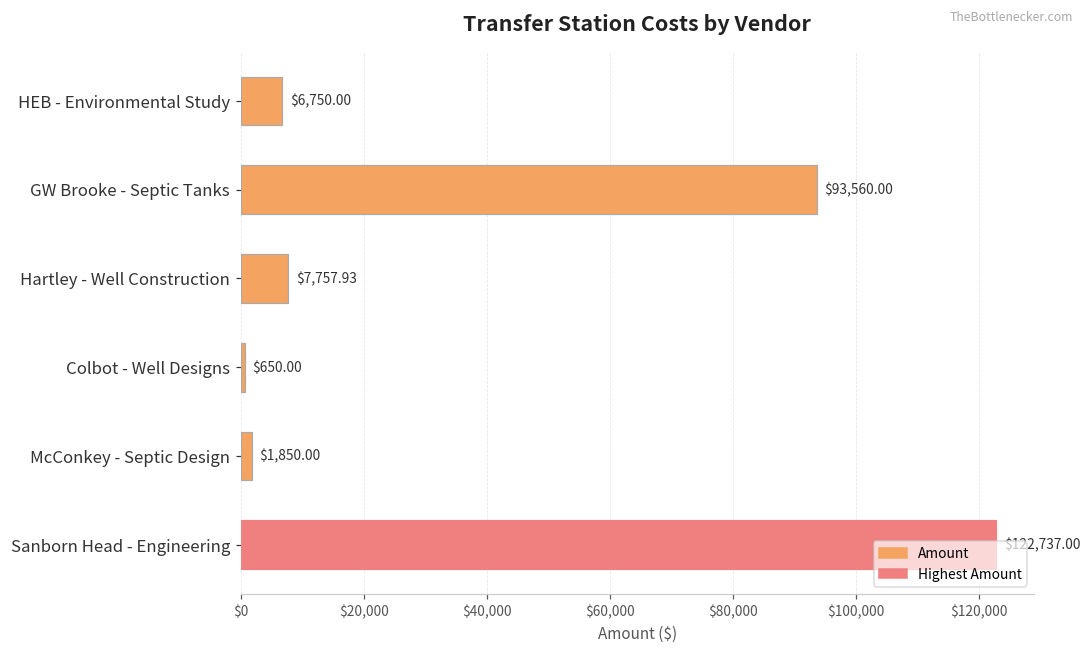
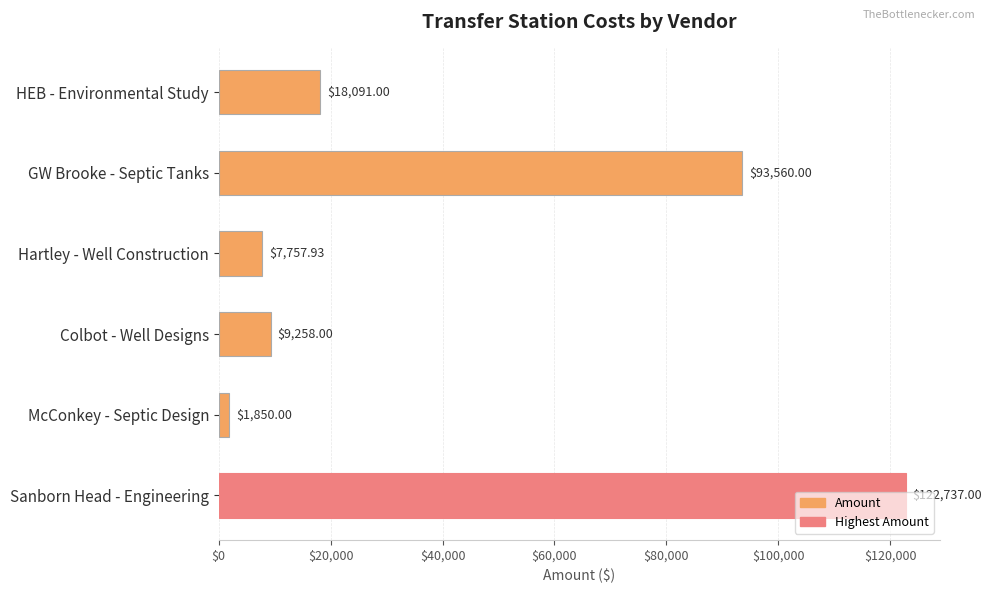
  {
-   "HEB - Environmental Study": "$6,750.00",
+   "HEB - Environmental Study": "$18,091.00",
    "GW Brooke - Septic Tanks": "$93,560.00",
    "Hartley - Well Construction": "$7,757.93",
-   "Colbot - Well Designs": "$650.00",
+   "Colbot - Well Designs": "$9,258.00",
    "McConkey - Septic Design": "$1,850.00"
  }
